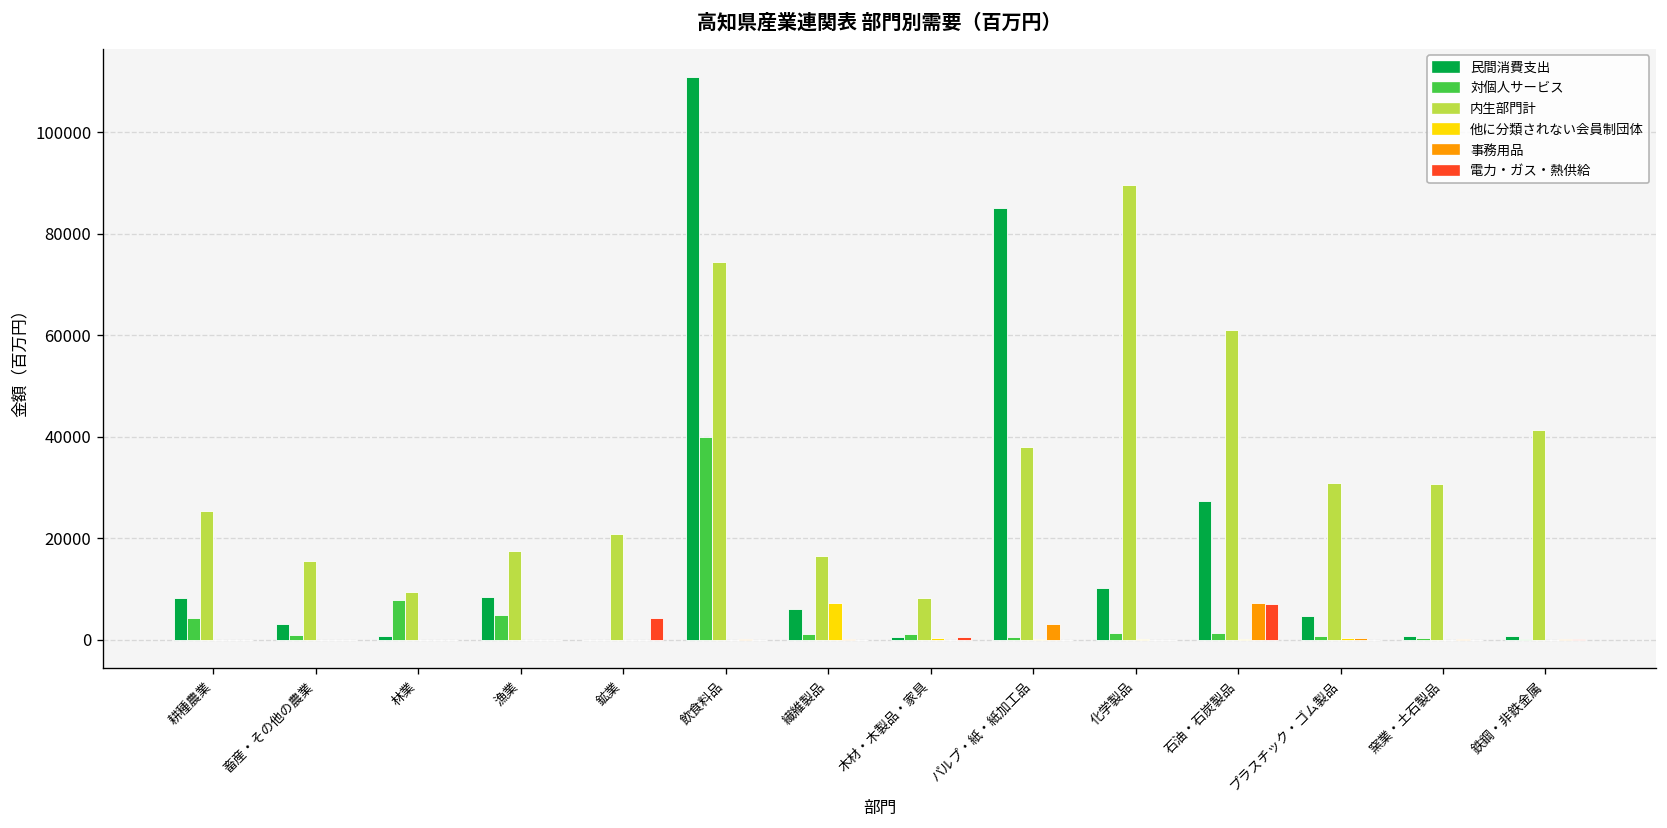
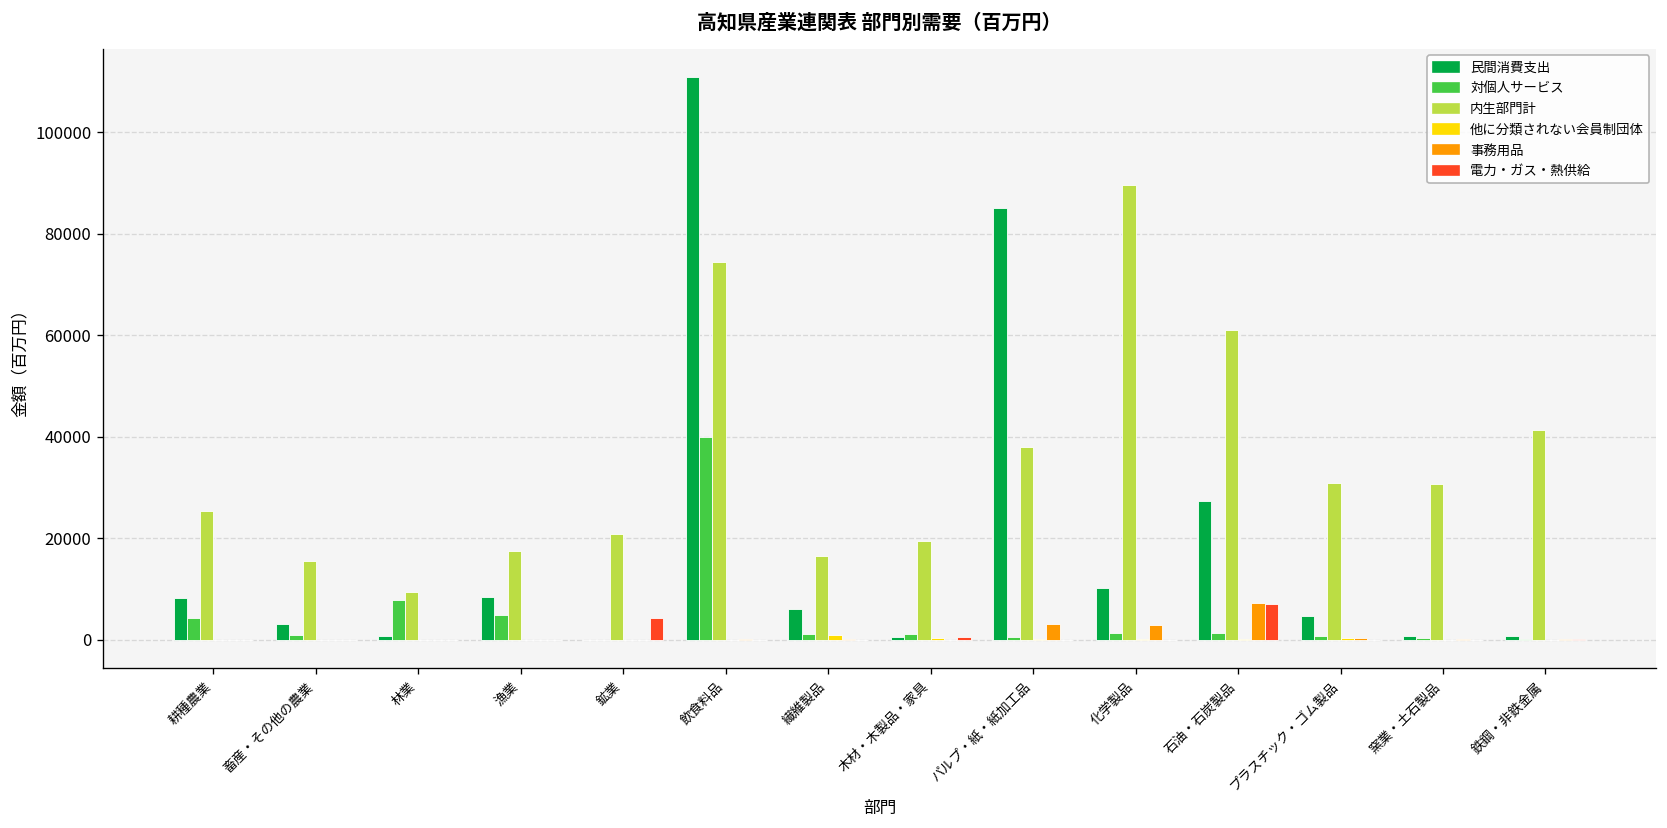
  {
    "民間消費支出": {
      "耕種農業": 8000,
      "畜産・その他の農業": 3000,
      "林業": 1000,
      "漁業": 8000,
      "飲食料品": 111000,
      "繊維製品": 6000,
      "木材・木製品・家具": 1000,
      "パルプ・紙・紙加工品": 85000,
      "化学製品": 10000,
      "石油・石炭製品": 27000,
      "プラスチック・ゴム製品": 5000,
      "窯業・土石製品": 1000,
      "鉄鋼・非鉄金属": 1000
    },
    "対個人サービス": {
      "耕種農業": 4000,
      "畜産・その他の農業": 1000,
      "林業": 8000,
      "漁業": 5000,
      "飲食料品": 40000,
      "繊維製品": 1000,
      "木材・木製品・家具": 1000,
      "パルプ・紙・紙加工品": 1000,
      "化学製品": 1000,
      "石油・石炭製品": 1000,
      "プラスチック・ゴム製品": 1000
    },
    "内生部門計": {
      "耕種農業": 25000,
      "畜産・その他の農業": 15000,
      "林業": 9000,
      "漁業": 17000,
      "鉱業": 21000,
      "飲食料品": 74000,
      "繊維製品": 16000,
-     "木材・木製品・家具": 8000,
+     "木材・木製品・家具": 19000,
      "パルプ・紙・紙加工品": 38000,
      "化学製品": 90000,
      "石油・石炭製品": 61000,
      "プラスチック・ゴム製品": 31000,
      "窯業・土石製品": 31000,
      "鉄鋼・非鉄金属": 41000
    },
    "他に分類されない会員制団体": {
      "畜産・その他の農業": 0,
      "林業": 0,
      "漁業": 0,
-     "繊維製品": 7000
+     "繊維製品": 1000
    },
    "事務用品": {
      "耕種農業": 0,
      "畜産・その他の農業": 0,
      "林業": 0,
      "漁業": 0,
      "木材・木製品・家具": 0,
      "パルプ・紙・紙加工品": 3000,
-     "化学製品": 0,
+     "化学製品": 3000,
      "石油・石炭製品": 7000
    },
    "電力・ガス・熱供給": {
      "耕種農業": 0,
      "畜産・その他の農業": 0,
      "林業": 0,
      "漁業": 0,
      "鉱業": 4000,
      "飲食料品": 0,
      "パルプ・紙・紙加工品": 0,
      "石油・石炭製品": 7000,
      "プラスチック・ゴム製品": 0
    }
  }
